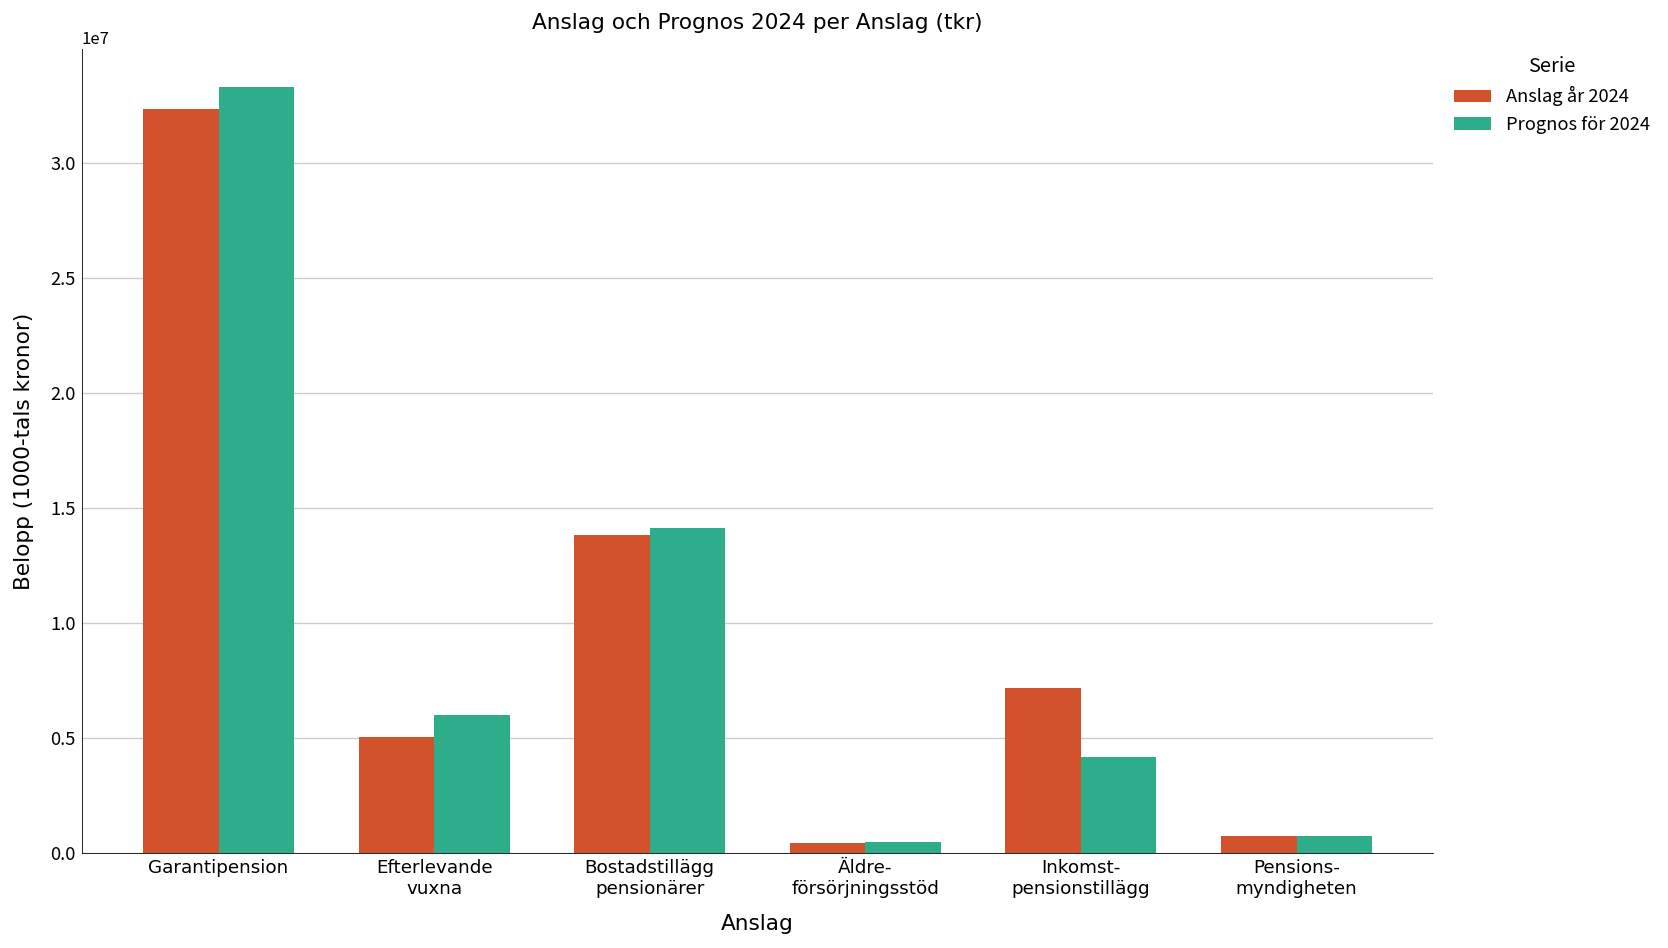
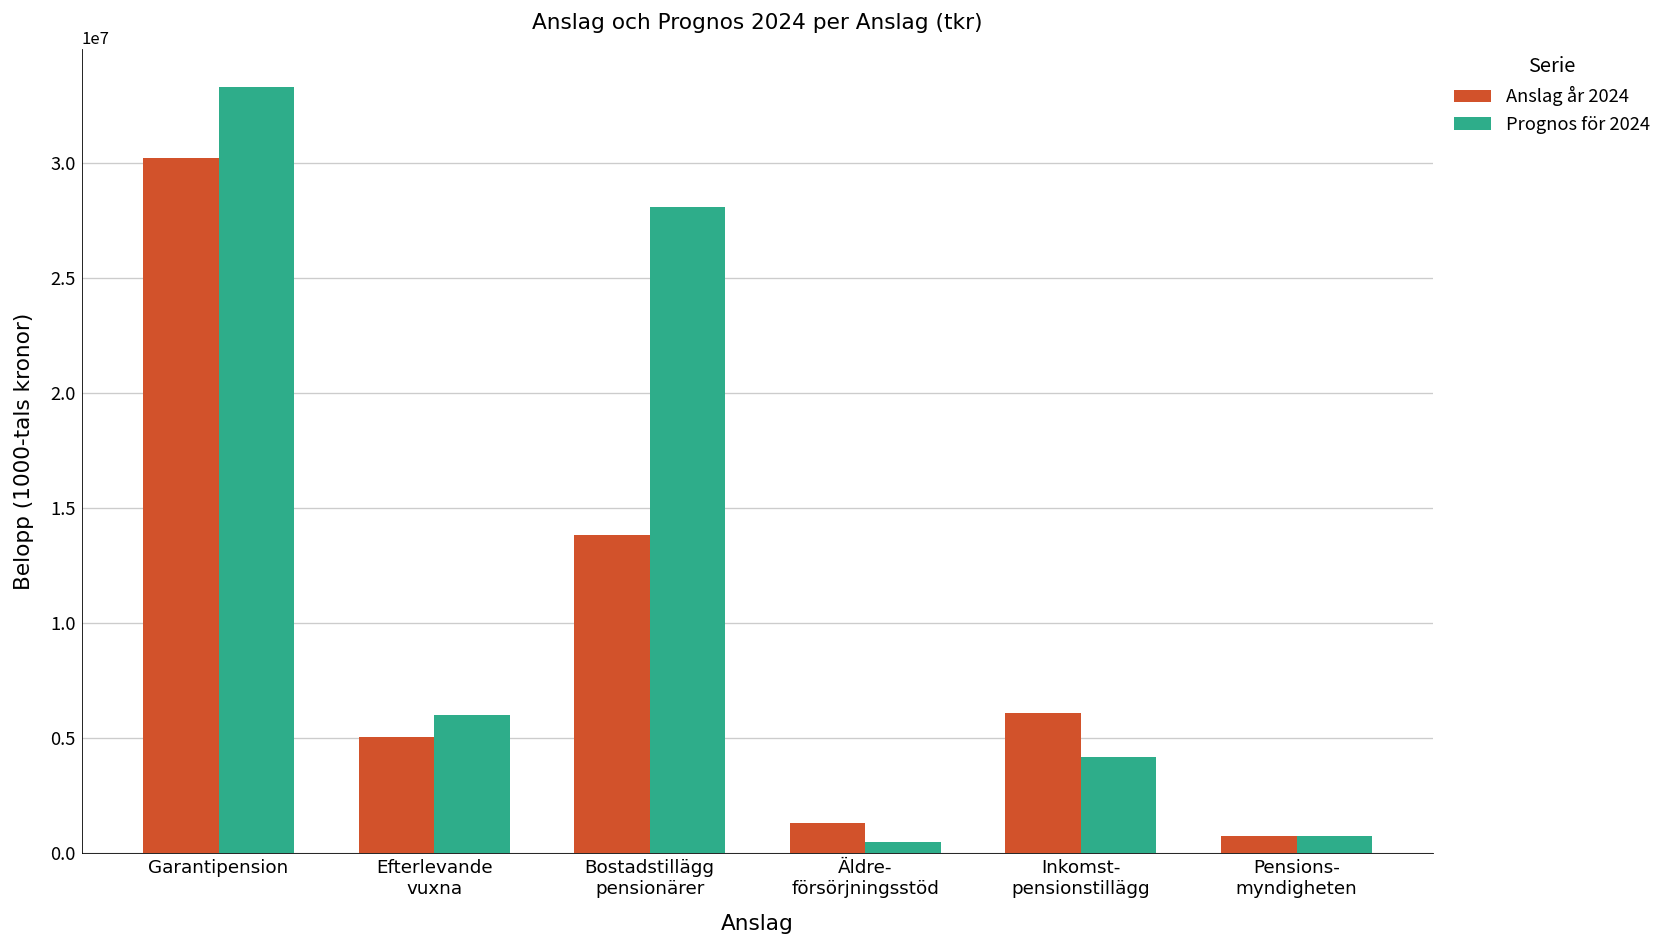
  {
    "Anslag år 2024": {
-     "Garantipension": 32400000,
+     "Garantipension": 30200000,
      "Efterlevande vuxna": 5000000,
      "Bostadstillägg pensionärer": 13800000,
-     "Äldre- försörjningsstöd": 400000,
-     "Inkomst- pensionstillägg": 7200000,
+     "Äldre- försörjningsstöd": 1300000,
+     "Inkomst- pensionstillägg": 6100000,
      "Pensions- myndigheten": 700000
    },
    "Prognos för 2024": {
      "Garantipension": 33300000,
      "Efterlevande vuxna": 6000000,
-     "Bostadstillägg pensionärer": 14100000,
+     "Bostadstillägg pensionärer": 28100000,
      "Äldre- försörjningsstöd": 500000,
      "Inkomst- pensionstillägg": 4200000,
      "Pensions- myndigheten": 700000
    }
  }
